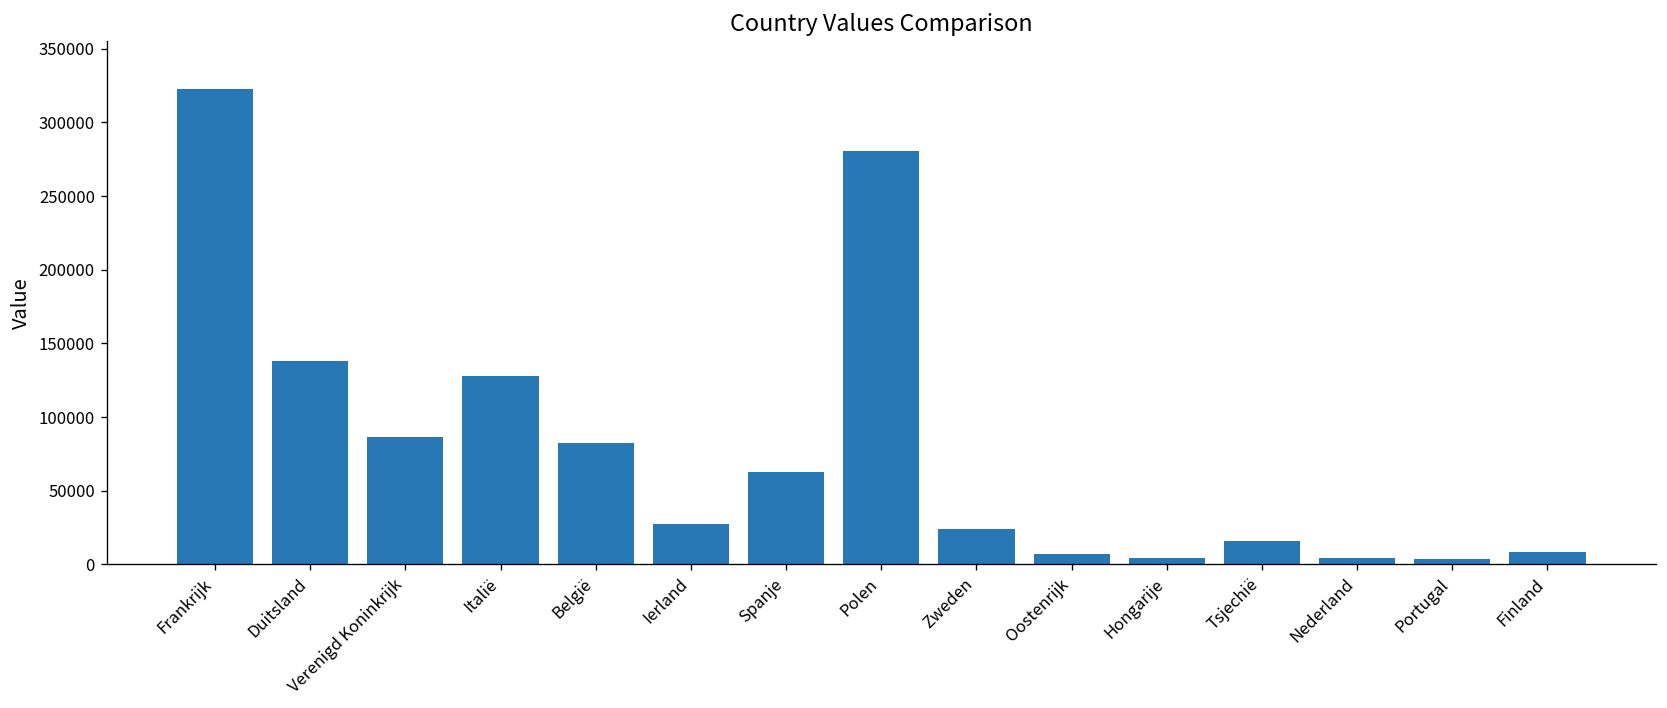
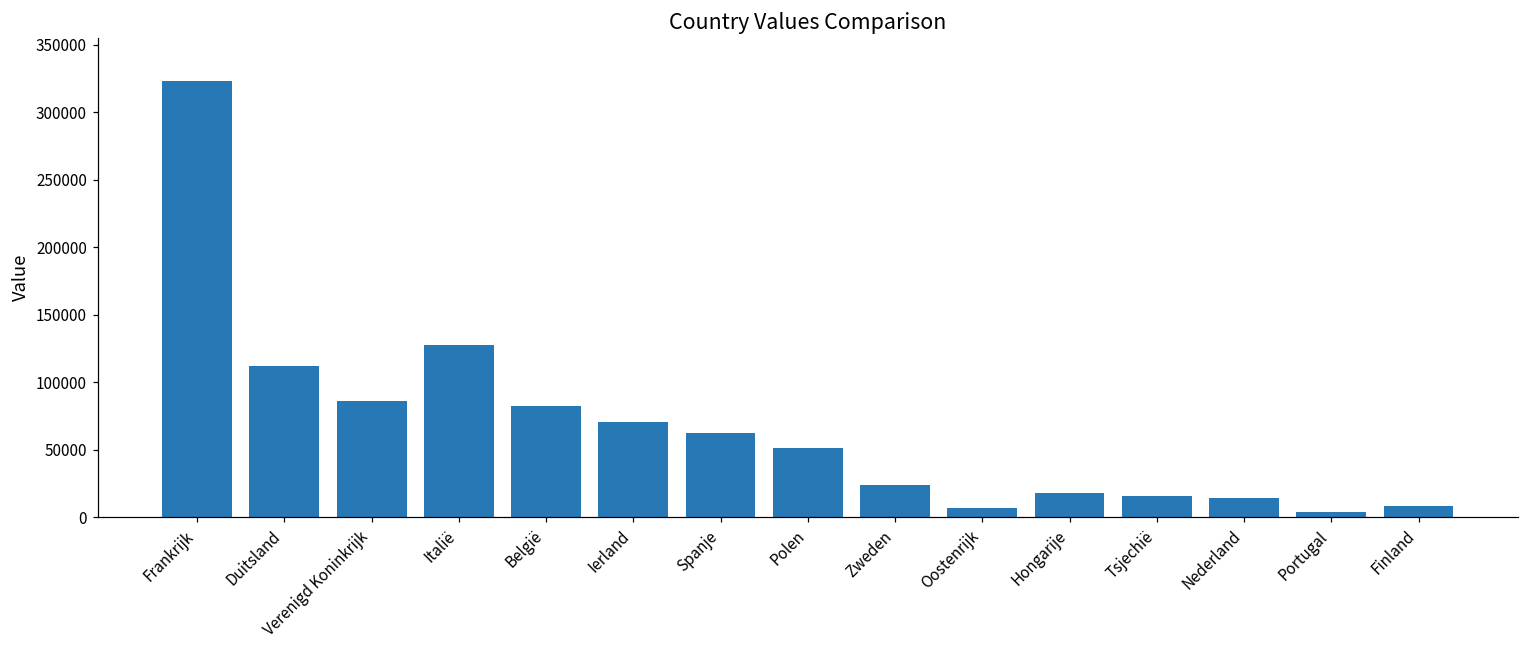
  {
    "Frankrijk": 323000,
-   "Duitsland": 138000,
+   "Duitsland": 112000,
    "Verenigd Koninkrijk": 86000,
    "Italië": 128000,
    "België": 83000,
-   "Ierland": 27000,
+   "Ierland": 71000,
    "Spanje": 63000,
-   "Polen": 280000,
+   "Polen": 51000,
    "Zweden": 24000,
    "Oostenrijk": 7000,
-   "Hongarije": 5000,
+   "Hongarije": 18000,
    "Tsjechië": 16000,
-   "Nederland": 5000,
+   "Nederland": 14000,
    "Portugal": 4000,
    "Finland": 9000
  }
